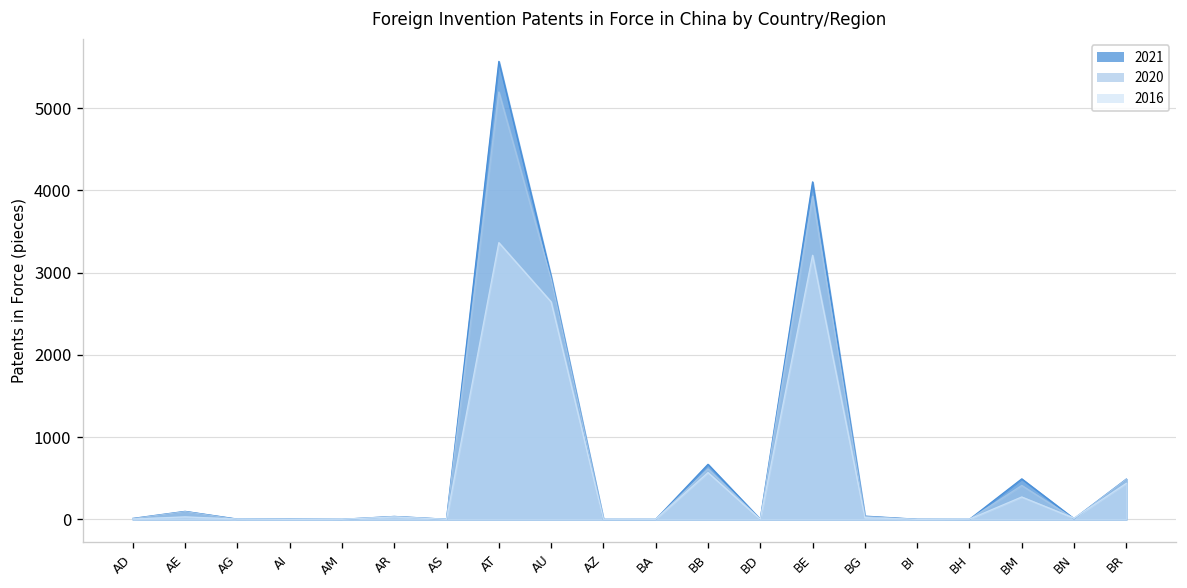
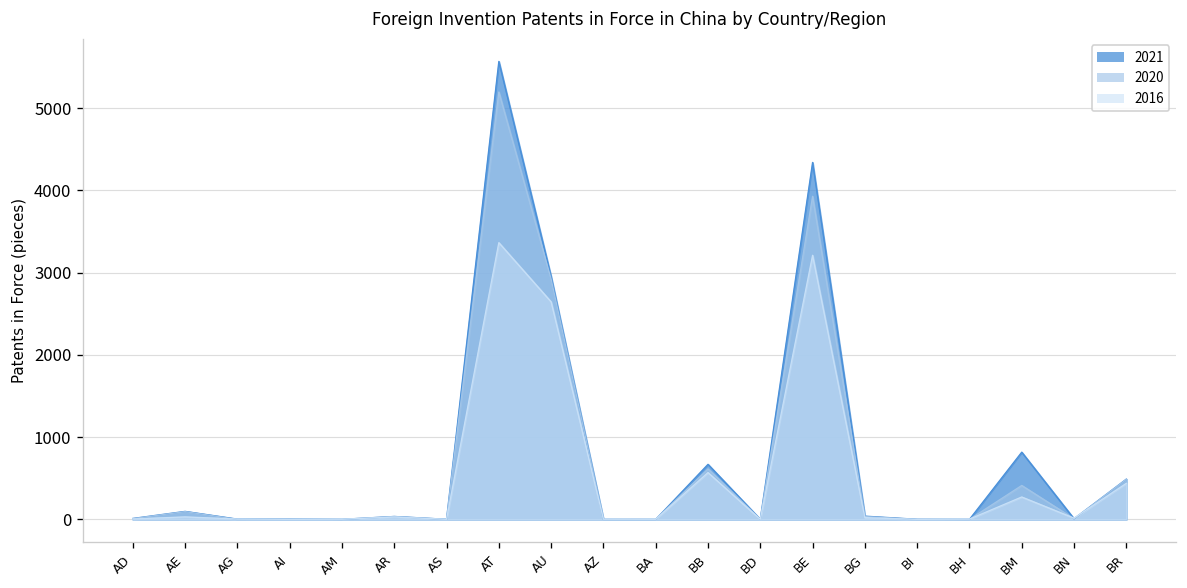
  {
    "2021": {
      "AT": 5600,
      "BB": 700,
-     "BE": 4100,
-     "BM": 500
+     "BE": 4300,
+     "BM": 800
    }
  }
